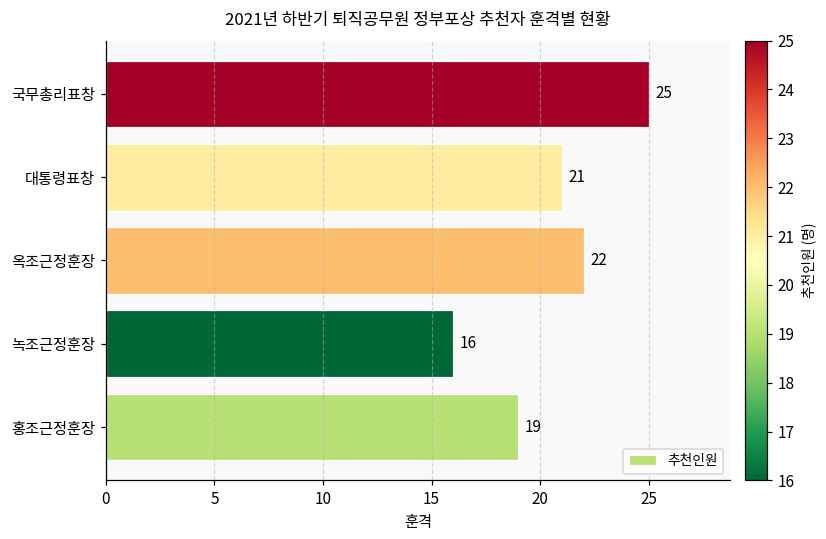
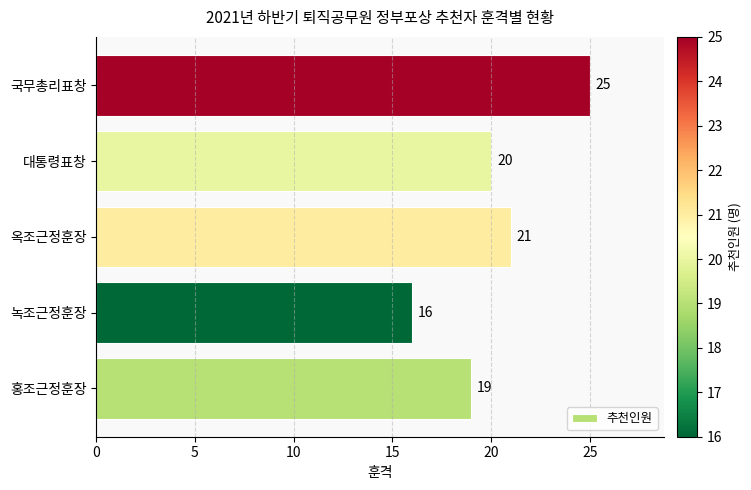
  {
    "국무총리표창": 25,
-   "대통령표창": 21,
-   "옥조근정훈장": 22,
+   "대통령표창": 20,
+   "옥조근정훈장": 21,
    "녹조근정훈장": 16,
    "홍조근정훈장": 19
  }
